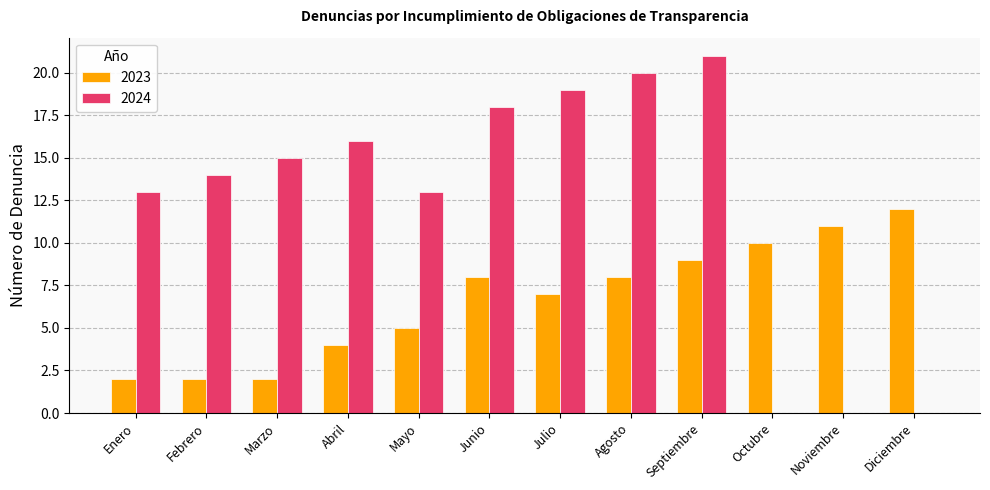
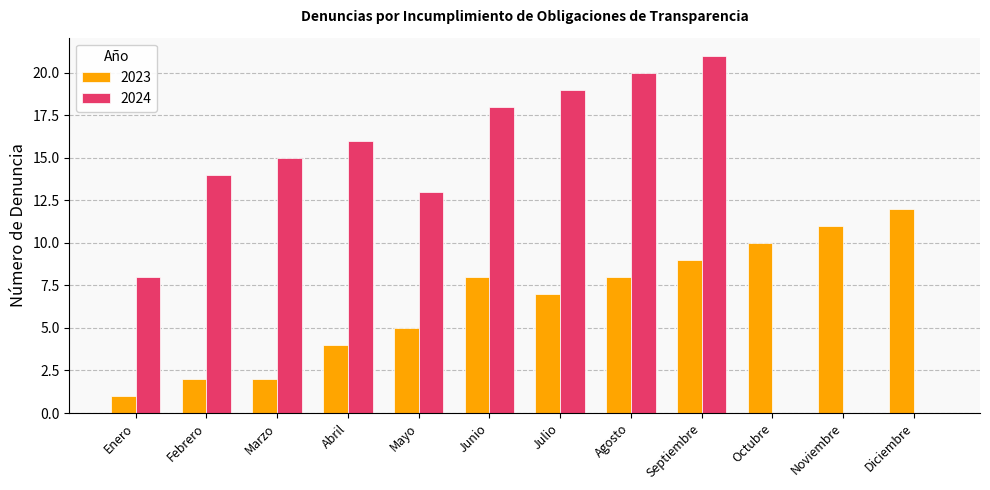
  {
    "2023": {
-     "Enero": 2,
+     "Enero": 1,
      "Febrero": 2,
      "Marzo": 2,
      "Abril": 4,
      "Mayo": 5,
      "Junio": 8,
      "Julio": 7,
      "Agosto": 8,
      "Septiembre": 9,
      "Octubre": 10,
      "Noviembre": 11,
      "Diciembre": 12
    },
    "2024": {
-     "Enero": 13,
+     "Enero": 8,
      "Febrero": 14,
      "Marzo": 15,
      "Abril": 16,
      "Mayo": 13,
      "Junio": 18,
      "Julio": 19,
      "Agosto": 20,
      "Septiembre": 21,
      "Octubre": 0,
      "Noviembre": 0,
      "Diciembre": 0
    }
  }
